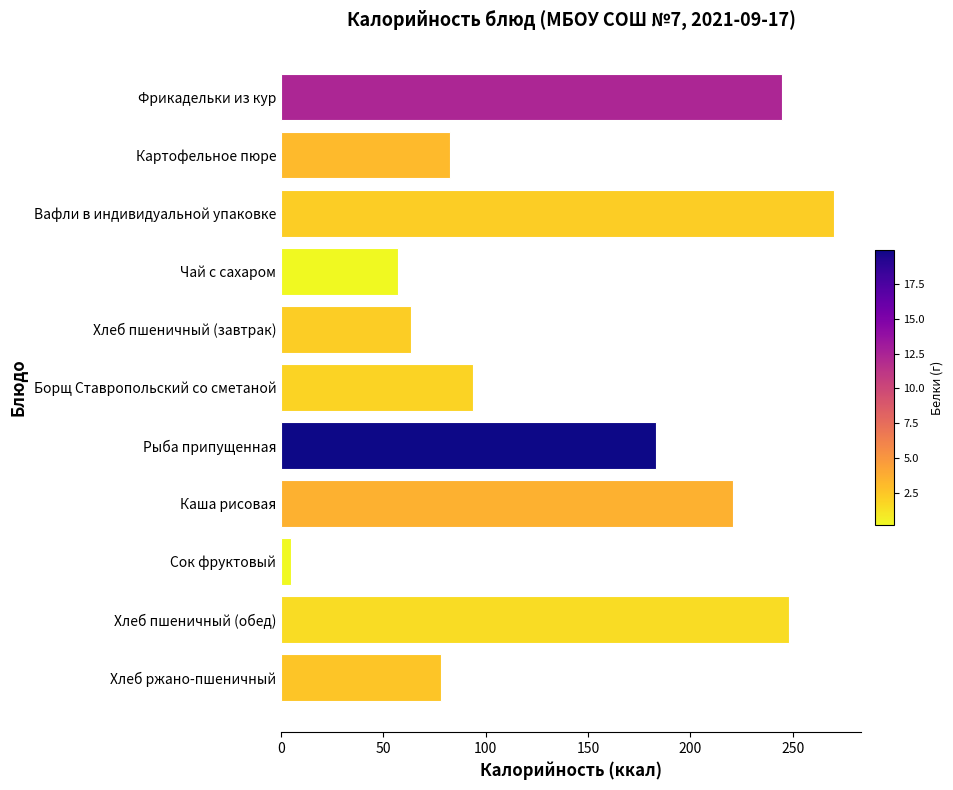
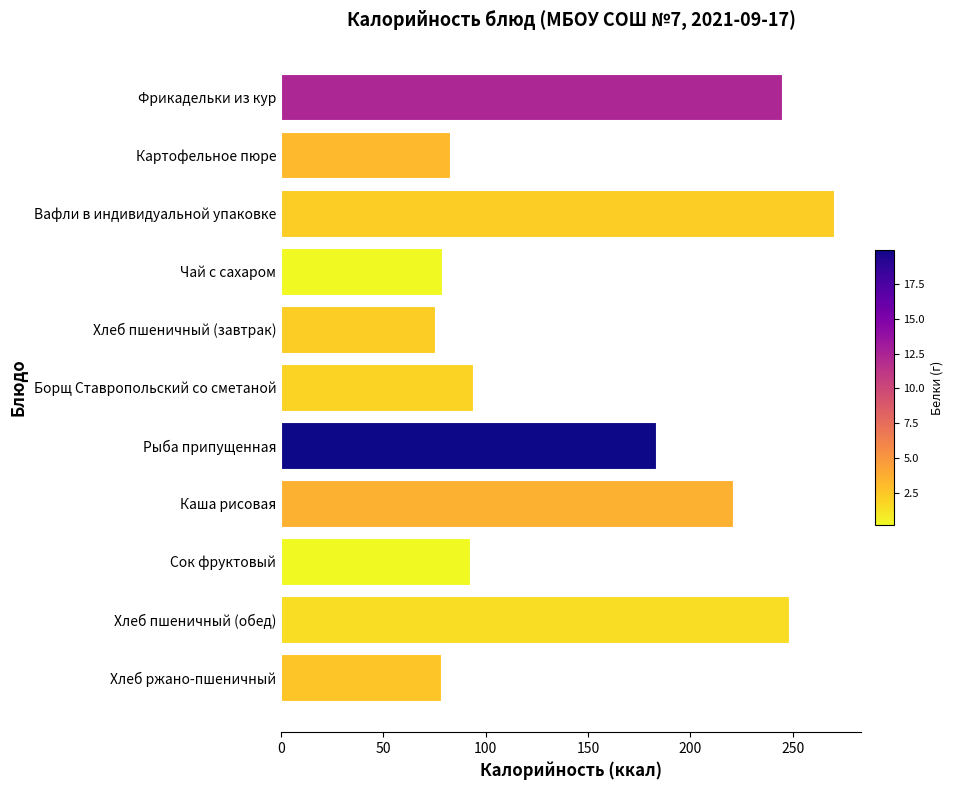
  {
    "Фрикадельки из кур": 245,
    "Картофельное пюре": 83,
    "Вафли в индивидуальной упаковке": 270,
-   "Чай с сахаром": 57,
-   "Хлеб пшеничный (завтрак)": 64,
+   "Чай с сахаром": 79,
+   "Хлеб пшеничный (завтрак)": 75,
    "Борщ Ставропольский со сметаной": 94,
    "Рыба припущенная": 183,
    "Каша рисовая": 221,
-   "Сок фруктовый": 5,
+   "Сок фруктовый": 92,
    "Хлеб пшеничный (обед)": 248,
    "Хлеб ржано-пшеничный": 78
  }
